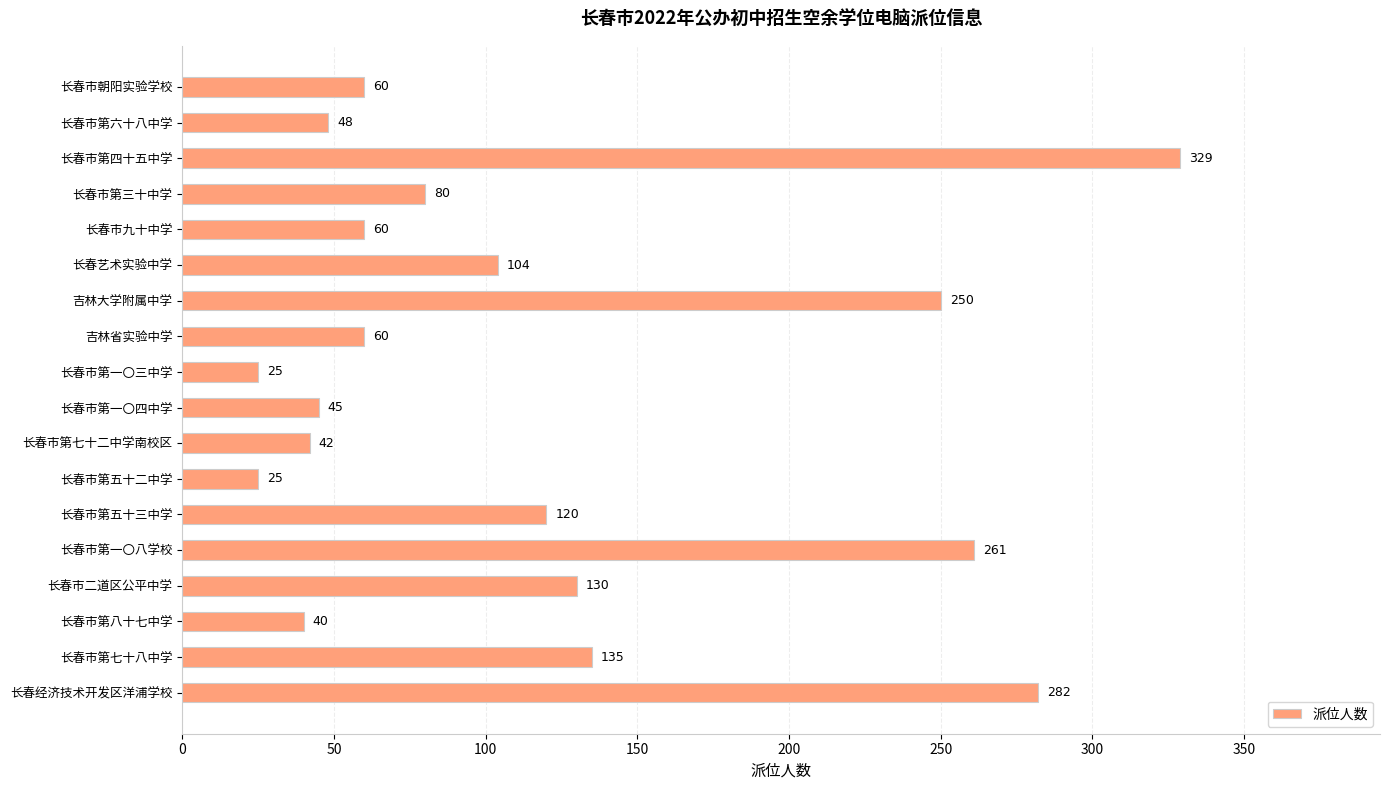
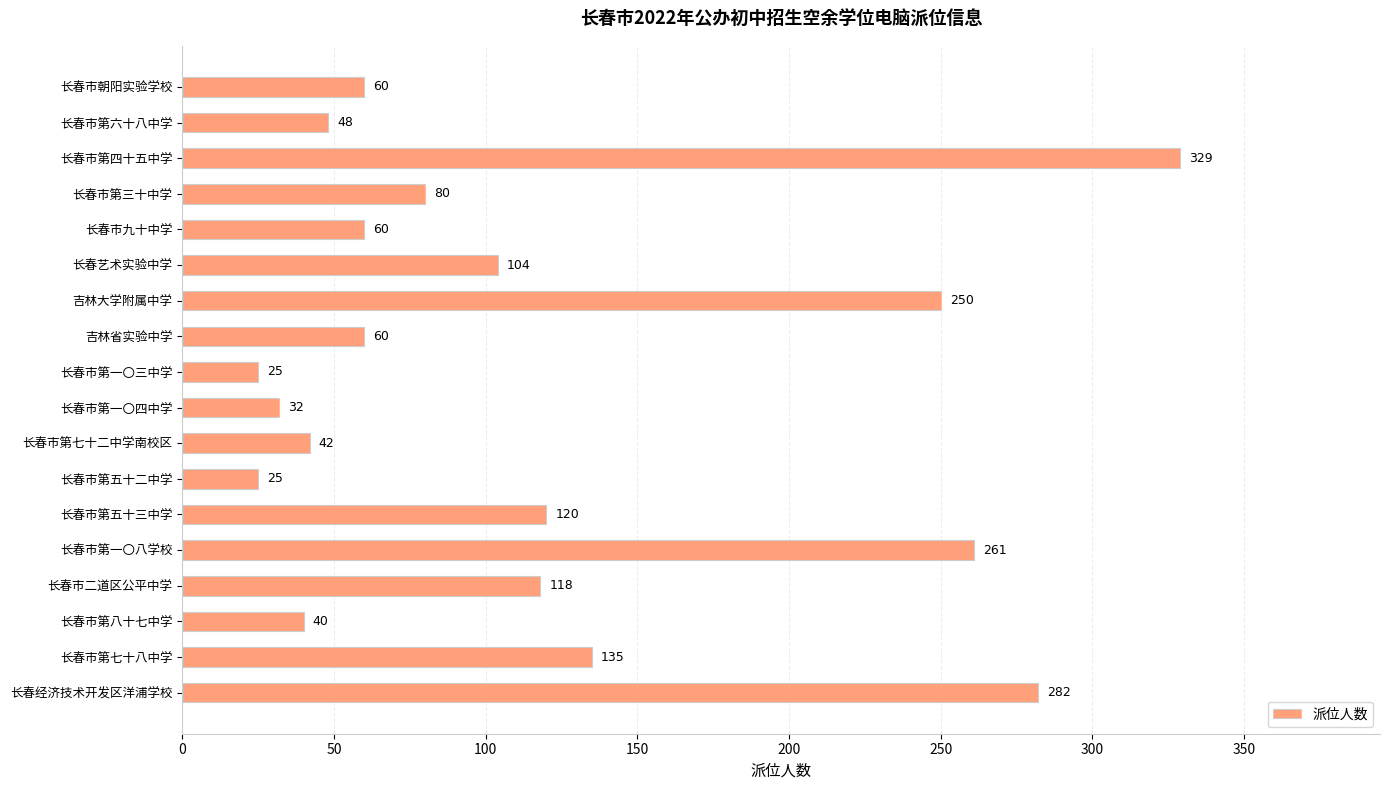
  {
    "长春市朝阳实验学校": 60,
    "长春市第六十八中学": 48,
    "长春市第四十五中学": 329,
    "长春市第三十中学": 80,
    "长春市九十中学": 60,
    "长春艺术实验中学": 104,
    "吉林大学附属中学": 250,
    "吉林省实验中学": 60,
    "长春市第一〇三中学": 25,
-   "长春市第一〇四中学": 45,
+   "长春市第一〇四中学": 32,
    "长春市第七十二中学南校区": 42,
    "长春市第五十二中学": 25,
    "长春市第五十三中学": 120,
    "长春市第一〇八学校": 261,
-   "长春市二道区公平中学": 130,
+   "长春市二道区公平中学": 118,
    "长春市第八十七中学": 40,
    "长春市第七十八中学": 135,
    "长春经济技术开发区洋浦学校": 282
  }
